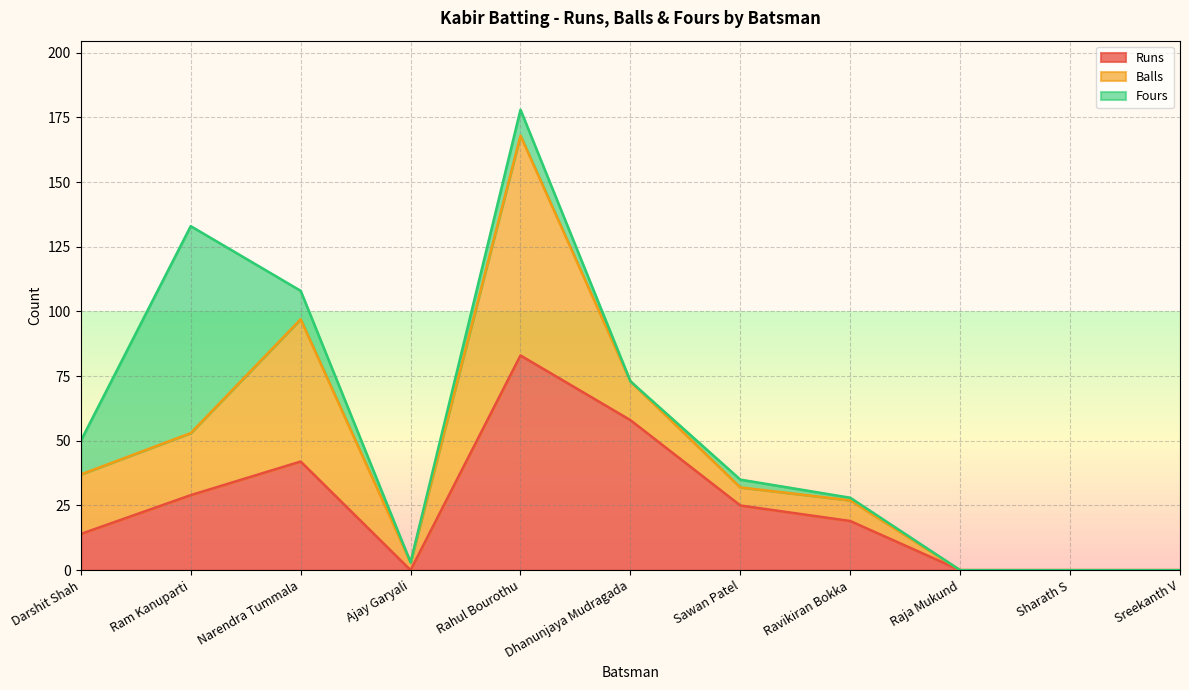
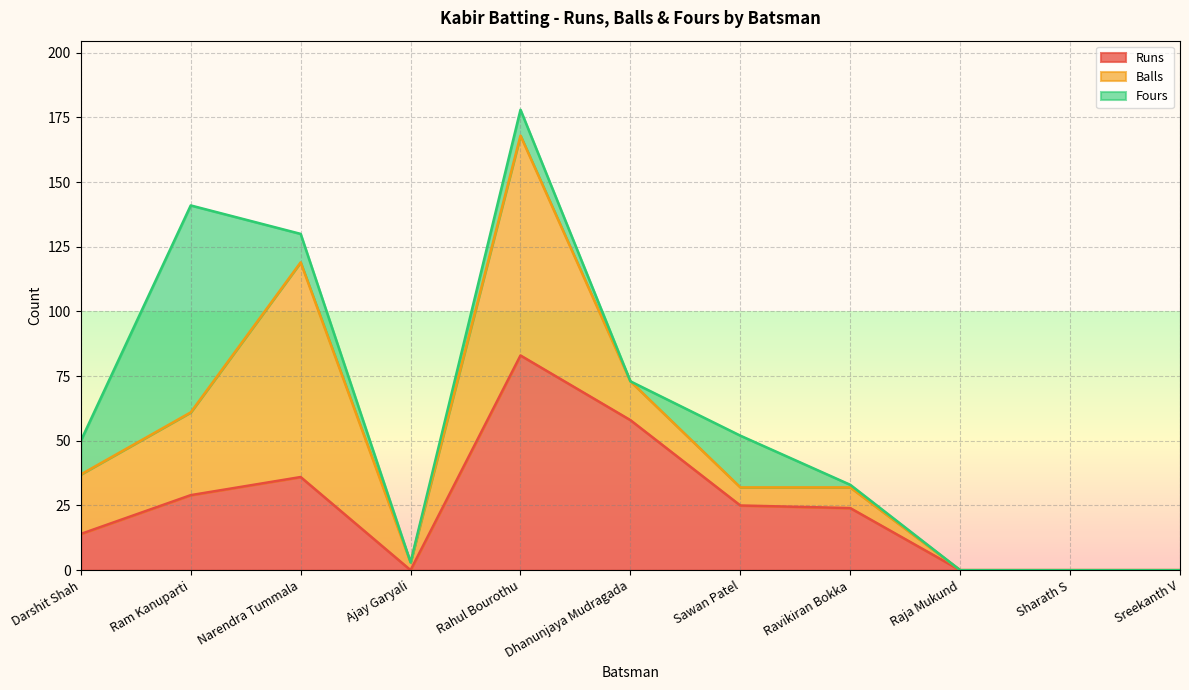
  {
    "Runs": {
      "Darshit Shah": 14,
      "Ram Kanuparti": 29,
-     "Narendra Tummala": 42,
+     "Narendra Tummala": 36,
      "Ajay Garyali": 0,
      "Rahul Bourothu": 83,
      "Dhanunjaya Mudragada": 58,
      "Sawan Patel": 25,
-     "Ravikiran Bokka": 19
+     "Ravikiran Bokka": 24
    },
    "Balls": {
      "Darshit Shah": 23,
-     "Ram Kanuparti": 24,
-     "Narendra Tummala": 55,
+     "Ram Kanuparti": 32,
+     "Narendra Tummala": 83,
      "Rahul Bourothu": 85,
      "Sawan Patel": 7,
      "Ravikiran Bokka": 8
    },
    "Fours": {
      "Darshit Shah": 13,
      "Ram Kanuparti": 80,
      "Narendra Tummala": 11,
      "Rahul Bourothu": 10,
-     "Sawan Patel": 3,
+     "Sawan Patel": 20,
      "Ravikiran Bokka": 1
    }
  }
